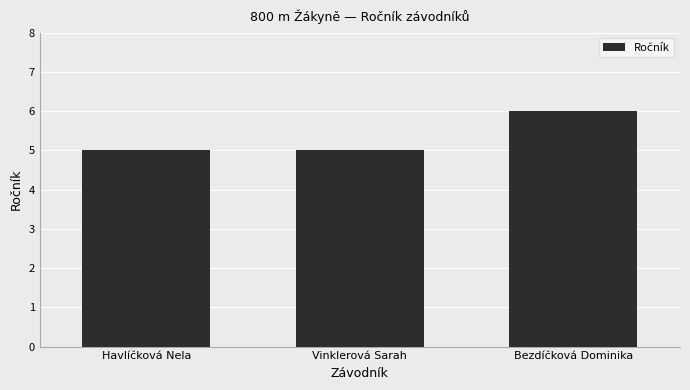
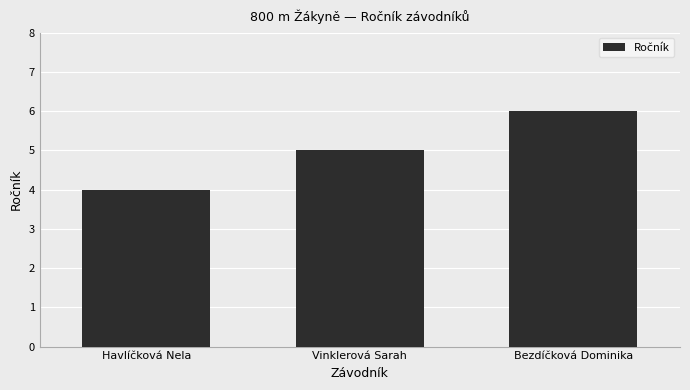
  {
-   "Havlíčková Nela": 5,
+   "Havlíčková Nela": 4,
    "Vinklerová Sarah": 5,
    "Bezdíčková Dominika": 6
  }
